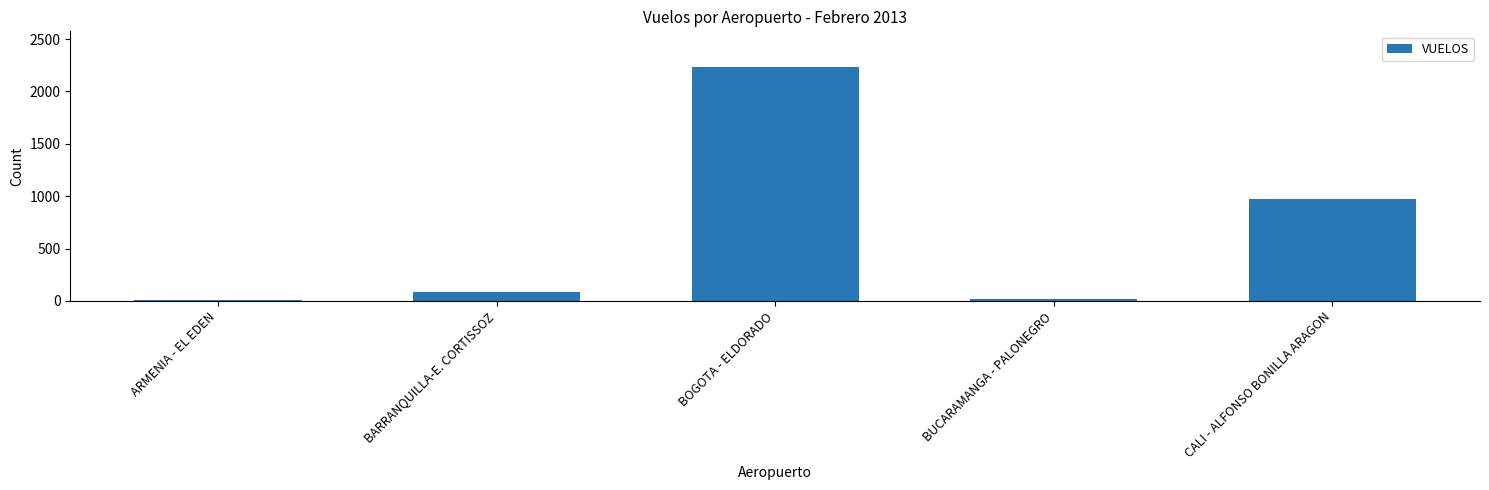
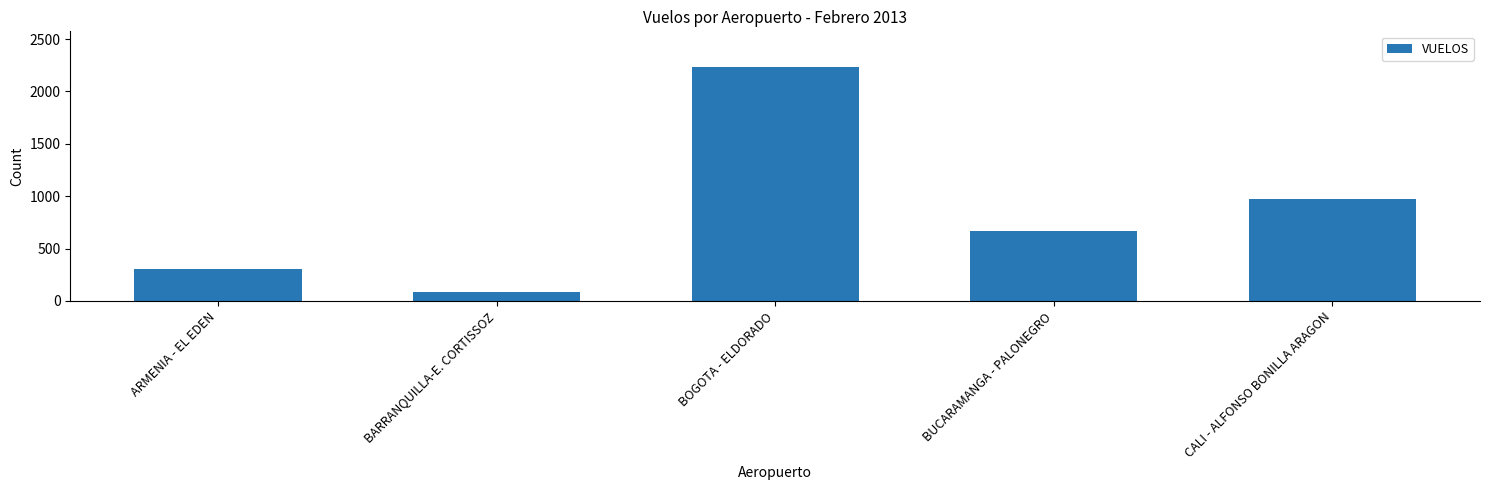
  {
-   "ARMENIA - EL EDEN": 10,
+   "ARMENIA - EL EDEN": 310,
    "BARRANQUILLA-E. CORTISSOZ": 80,
    "BOGOTA - ELDORADO": 2240,
-   "BUCARAMANGA - PALONEGRO": 20,
+   "BUCARAMANGA - PALONEGRO": 670,
    "CALI - ALFONSO BONILLA ARAGON": 980
  }
